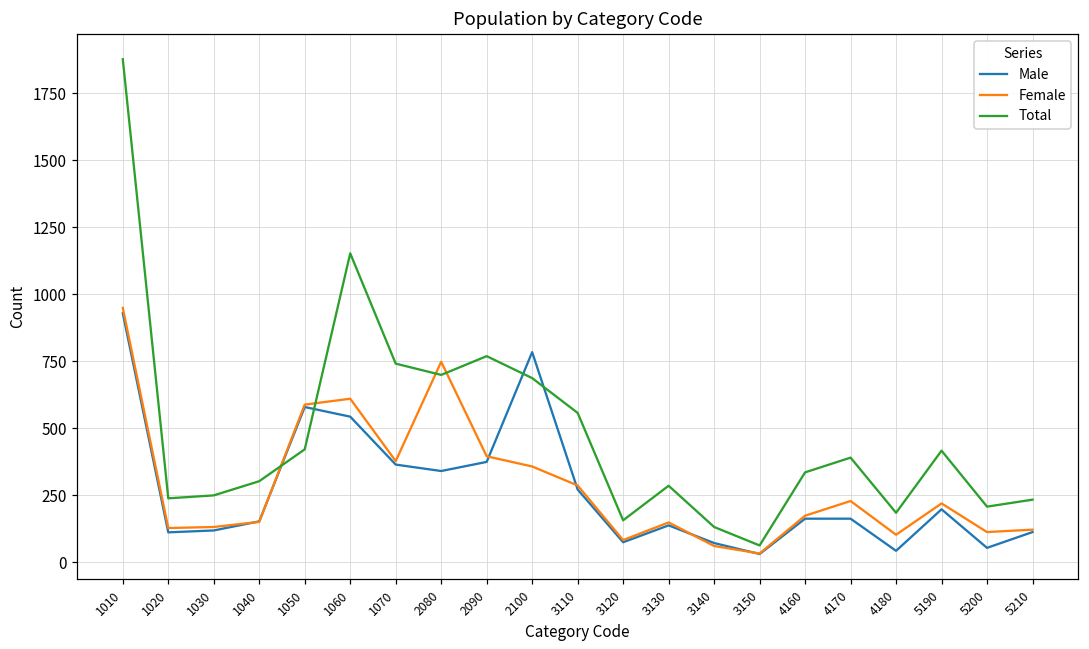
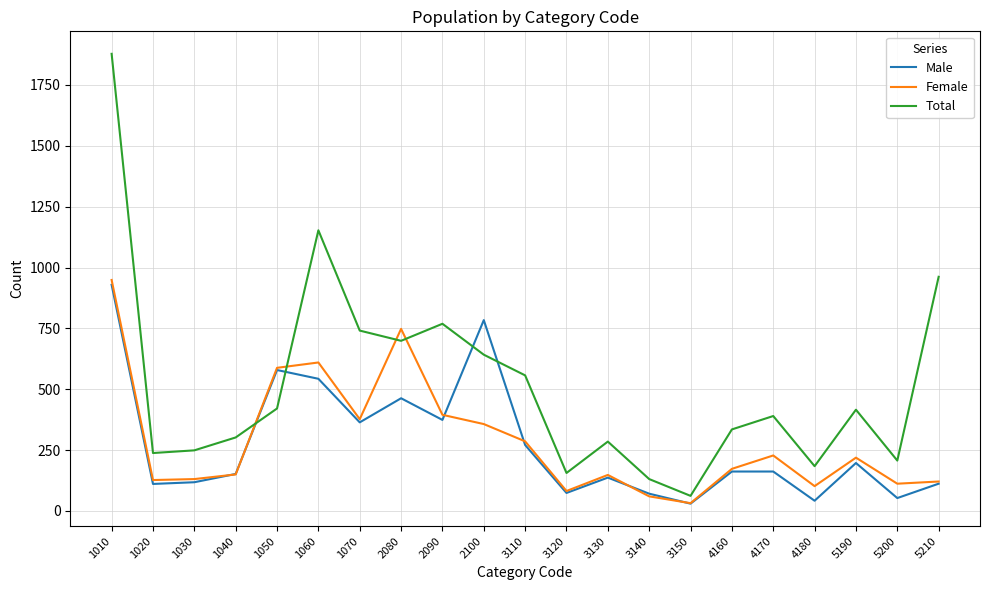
  {
    "Male": {
      "1010": 930,
      "1020": 110,
      "1030": 120,
      "1060": 540,
      "1070": 360,
-     "2080": 340,
+     "2080": 460,
      "2090": 370,
      "2100": 780,
      "3110": 270,
      "3130": 140,
      "3140": 70,
      "4160": 160,
      "4170": 160,
      "4180": 40,
      "5190": 200,
      "5200": 50
    },
    "Female": {
      "1010": 950,
      "1020": 130,
      "1030": 130,
      "1060": 610,
      "1070": 380,
      "2080": 750,
      "2090": 400,
      "2100": 360,
      "3110": 290,
      "3130": 150,
      "3140": 60,
      "4160": 170,
      "4170": 230,
      "4180": 100,
      "5190": 220,
      "5200": 110
    },
    "Total": {
      "1010": 1880,
      "1020": 240,
      "1030": 250,
      "1040": 300,
      "1050": 420,
      "1060": 1150,
      "1070": 740,
      "2080": 700,
      "2090": 770,
-     "2100": 690,
+     "2100": 640,
      "3110": 560,
      "3120": 160,
      "3130": 290,
      "3140": 130,
      "3150": 60,
      "4160": 340,
      "4170": 390,
      "4180": 180,
      "5190": 420,
      "5200": 210,
-     "5210": 230
+     "5210": 960
    }
  }
